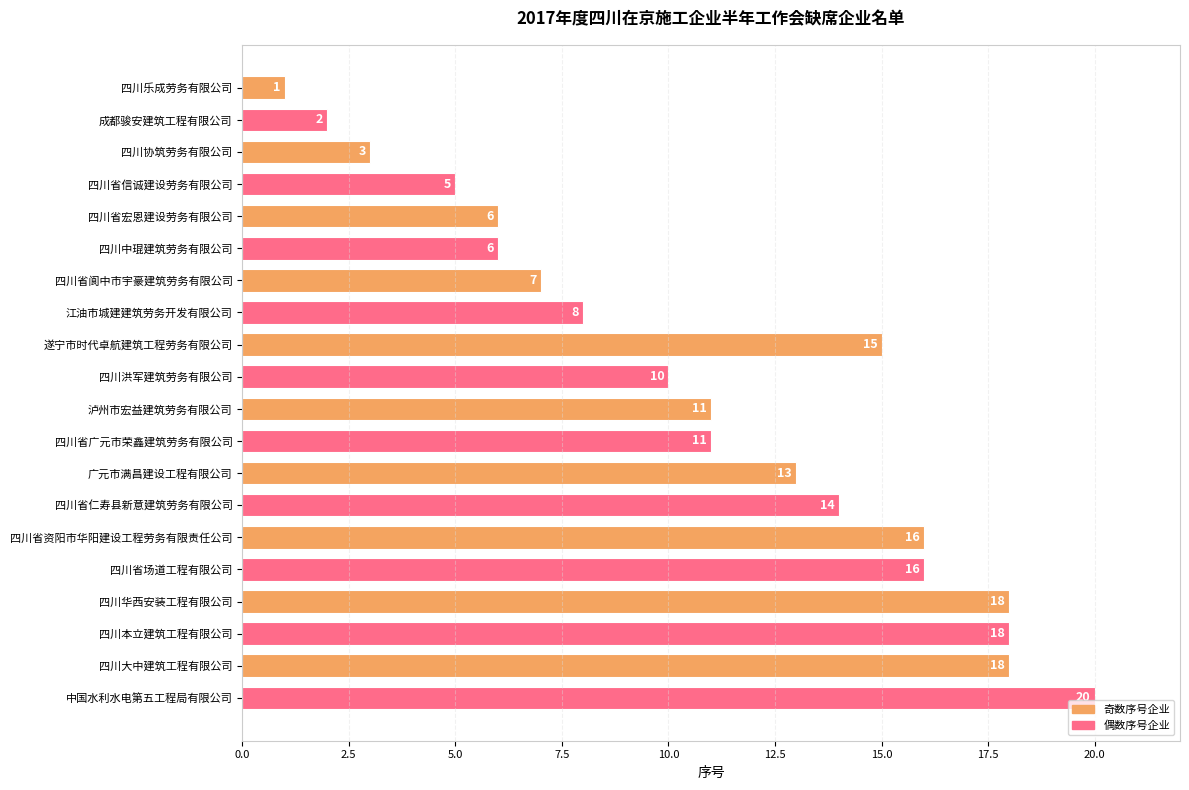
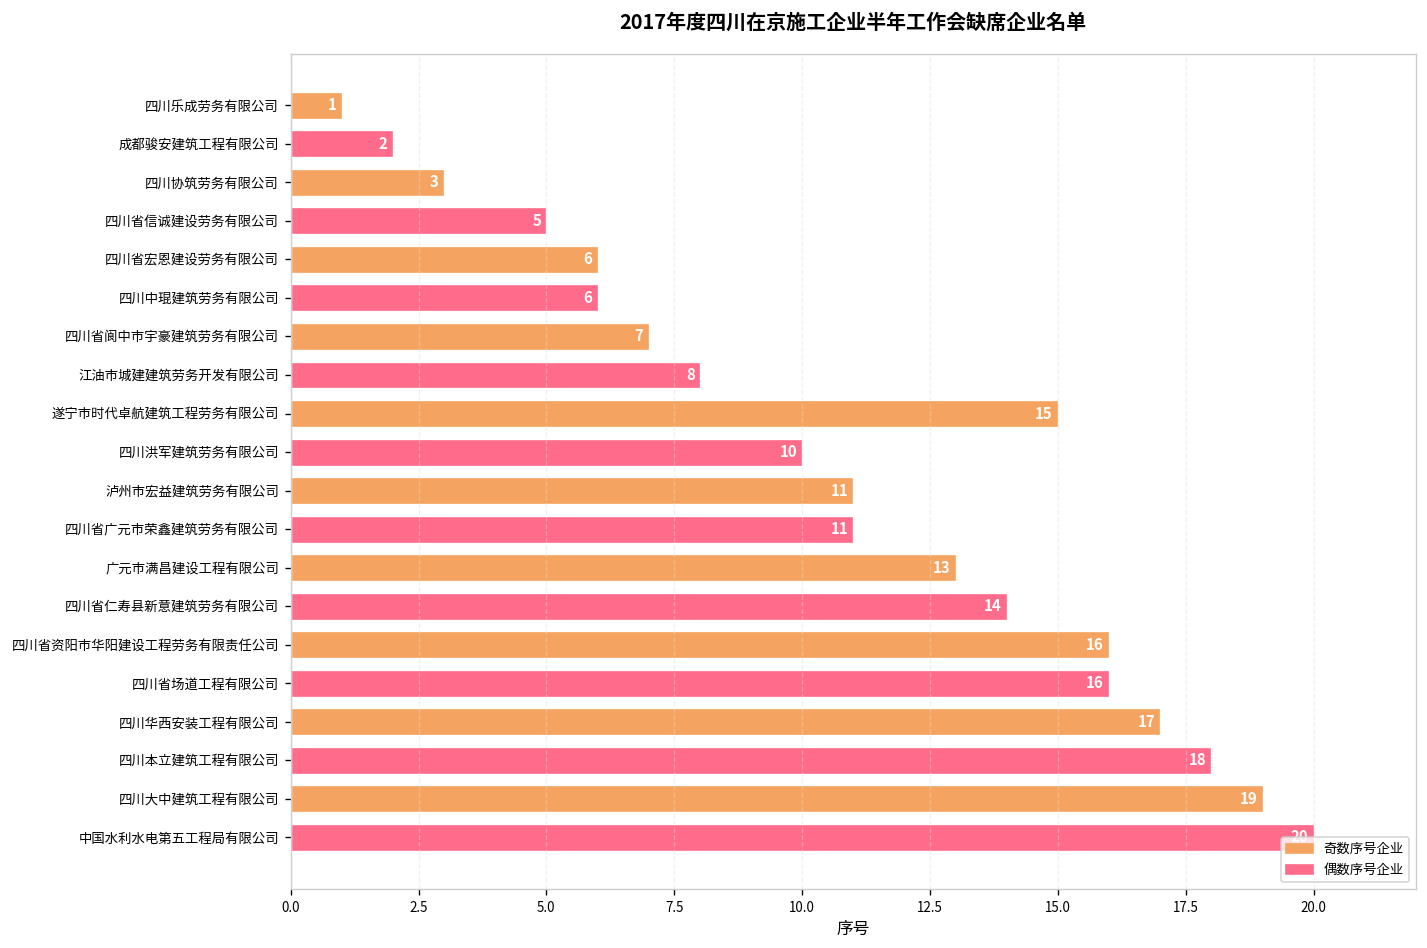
  {
    "四川乐成劳务有限公司": 1,
    "成都骏安建筑工程有限公司": 2,
    "四川协筑劳务有限公司": 3,
    "四川省信诚建设劳务有限公司": 5,
    "四川省宏恩建设劳务有限公司": 6,
    "四川中琨建筑劳务有限公司": 6,
    "四川省阆中市宇豪建筑劳务有限公司": 7,
    "江油市城建建筑劳务开发有限公司": 8,
    "遂宁市时代卓航建筑工程劳务有限公司": 15,
    "四川洪军建筑劳务有限公司": 10,
    "泸州市宏益建筑劳务有限公司": 11,
    "四川省广元市荣鑫建筑劳务有限公司": 11,
    "广元市满昌建设工程有限公司": 13,
    "四川省仁寿县新意建筑劳务有限公司": 14,
    "四川省资阳市华阳建设工程劳务有限责任公司": 16,
    "四川省场道工程有限公司": 16,
-   "四川华西安装工程有限公司": 18,
+   "四川华西安装工程有限公司": 17,
    "四川本立建筑工程有限公司": 18,
-   "四川大中建筑工程有限公司": 18
+   "四川大中建筑工程有限公司": 19
  }
